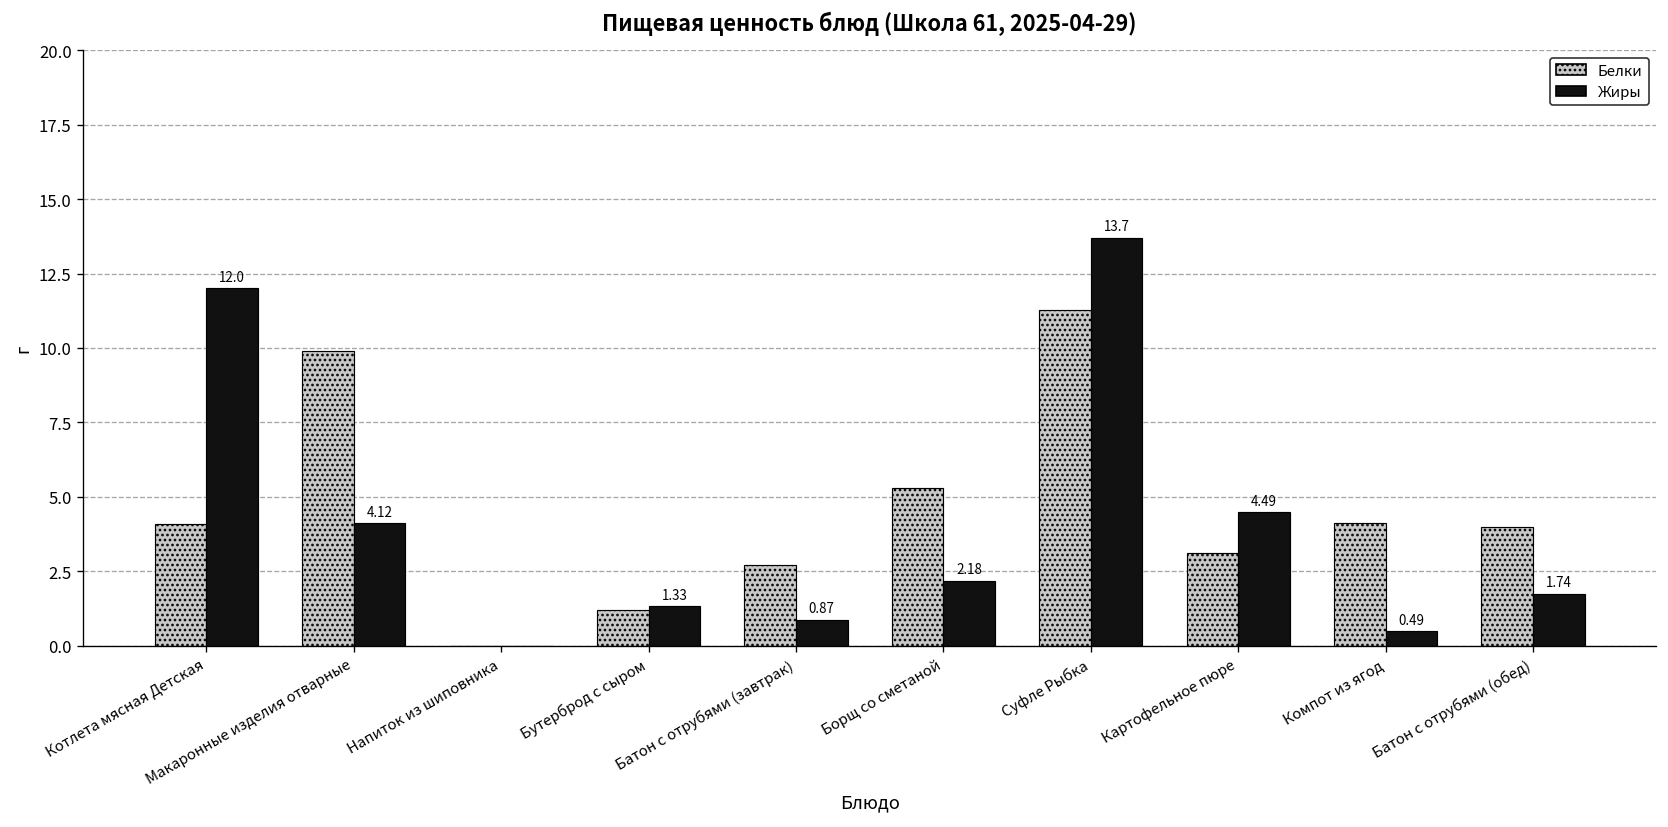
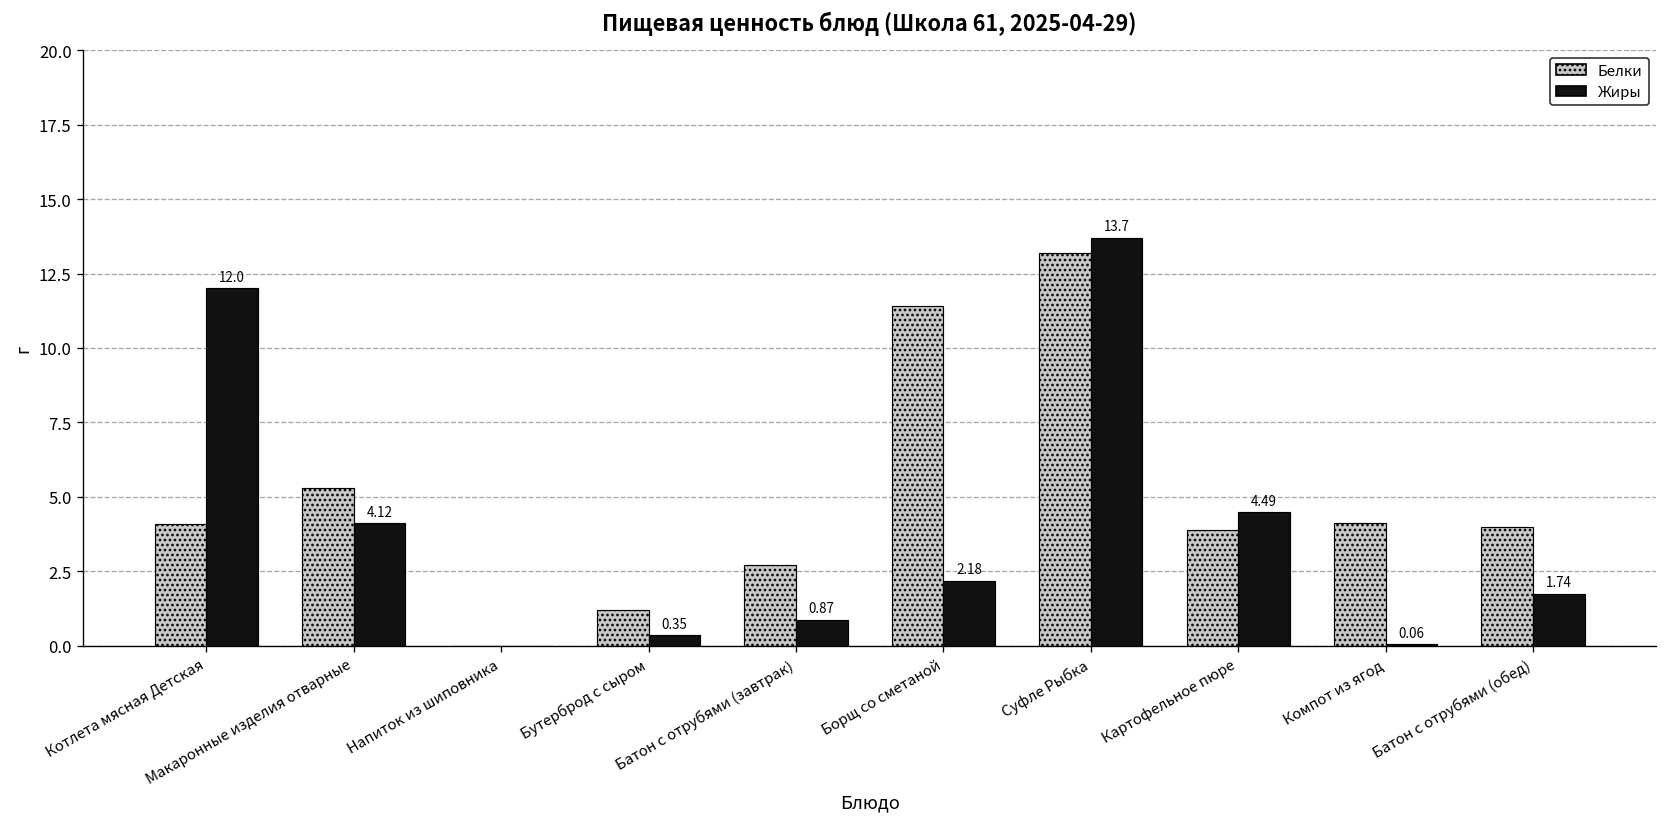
  {
    "Белки": {
      "Котлета мясная Детская": 4.1,
-     "Макаронные изделия отварные": 9.9,
+     "Макаронные изделия отварные": 5.3,
      "Напиток из шиповника": 0.0,
      "Бутерброд с сыром": 1.2,
      "Батон с отрубями (завтрак)": 2.7,
-     "Борщ со сметаной": 5.3,
-     "Суфле Рыбка": 11.3,
-     "Картофельное пюре": 3.1,
+     "Борщ со сметаной": 11.4,
+     "Суфле Рыбка": 13.2,
+     "Картофельное пюре": 3.9,
      "Компот из ягод": 4.1,
      "Батон с отрубями (обед)": 4.0
    },
    "Жиры": {
      "Котлета мясная Детская": 12.0,
      "Макаронные изделия отварные": 4.12,
-     "Бутерброд с сыром": 1.33,
+     "Бутерброд с сыром": 0.35,
      "Батон с отрубями (завтрак)": 0.87,
      "Борщ со сметаной": 2.18,
      "Суфле Рыбка": 13.7,
      "Картофельное пюре": 4.49,
-     "Компот из ягод": 0.49,
+     "Компот из ягод": 0.06,
      "Батон с отрубями (обед)": 1.74
    }
  }
